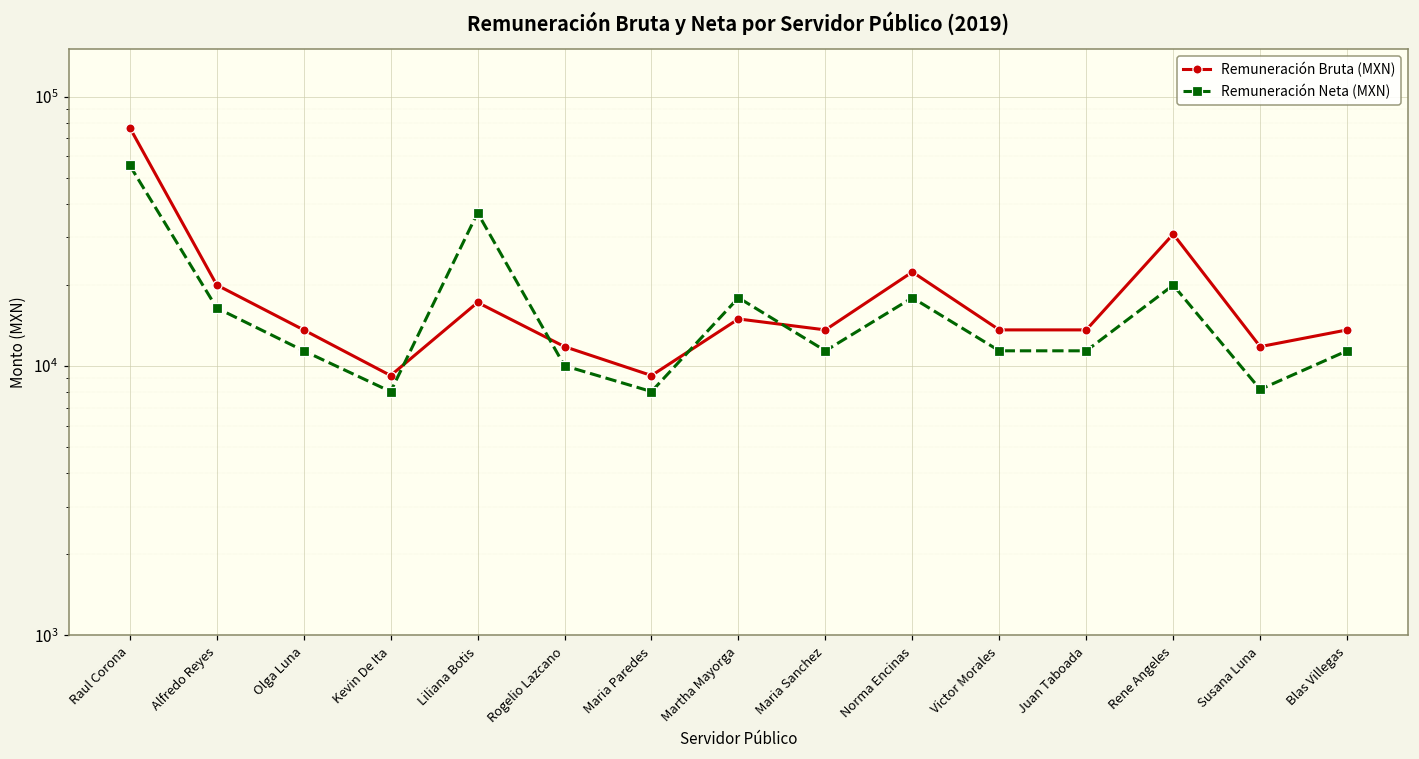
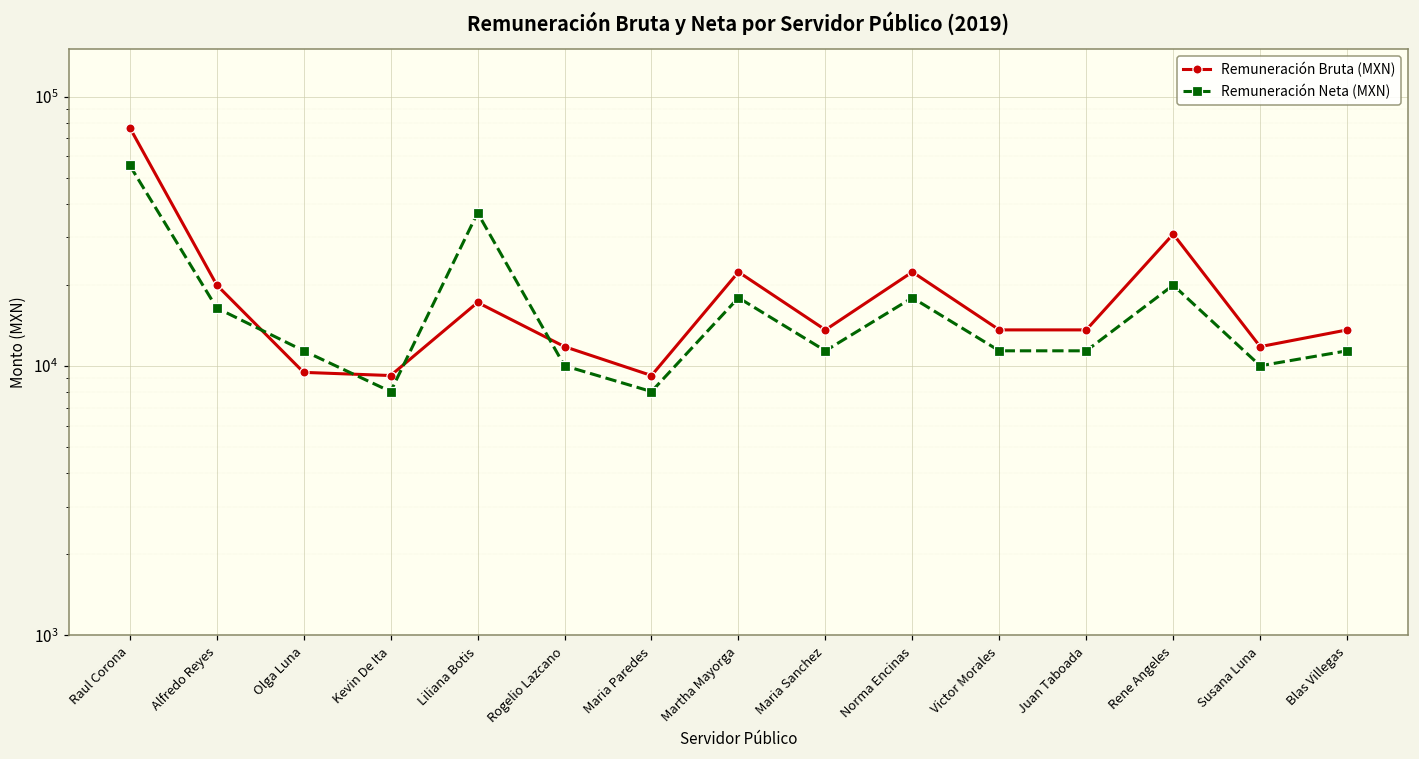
  {
    "Remuneración Bruta (MXN)": {
      "Raul Corona": 77000,
      "Alfredo Reyes": 20000,
-     "Olga Luna": 14000,
+     "Olga Luna": 9500,
      "Kevin De Ita": 9200,
      "Liliana Botis": 17000,
      "Rogelio Lazcano": 12000,
      "Maria Paredes": 9200,
-     "Martha Mayorga": 15000,
+     "Martha Mayorga": 22000,
      "Maria Sanchez": 14000,
      "Norma Encinas": 22000,
      "Victor Morales": 14000,
      "Juan Taboada": 14000,
      "Rene Angeles": 31000,
      "Susana Luna": 12000,
      "Blas Villegas": 14000
    },
    "Remuneración Neta (MXN)": {
      "Raul Corona": 56000,
      "Alfredo Reyes": 16000,
      "Olga Luna": 11000,
      "Kevin De Ita": 8000,
      "Liliana Botis": 37000,
      "Rogelio Lazcano": 10000,
      "Maria Paredes": 8000,
      "Martha Mayorga": 18000,
      "Maria Sanchez": 11000,
      "Norma Encinas": 18000,
      "Victor Morales": 11000,
      "Juan Taboada": 11000,
      "Rene Angeles": 20000,
-     "Susana Luna": 8200,
+     "Susana Luna": 10000,
      "Blas Villegas": 11000
    }
  }
